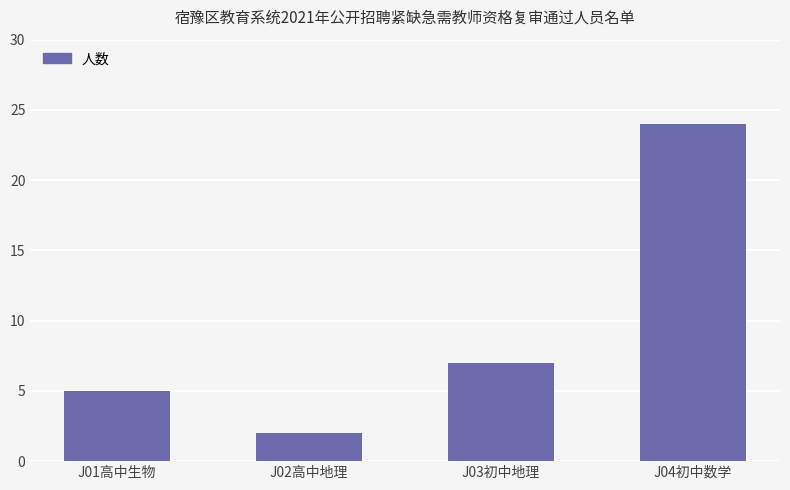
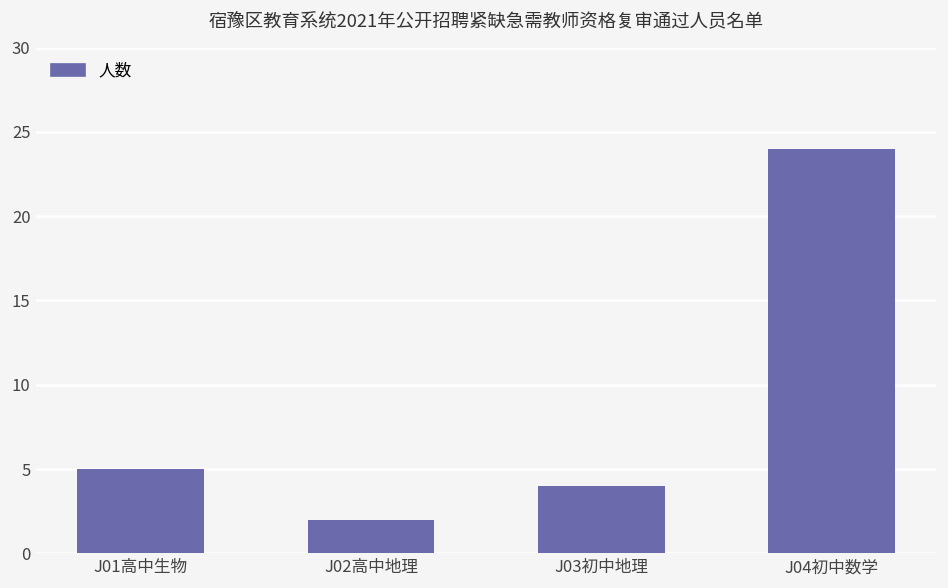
  {
    "J01高中生物": 5,
    "J02高中地理": 2,
-   "J03初中地理": 7,
+   "J03初中地理": 4,
    "J04初中数学": 24
  }
